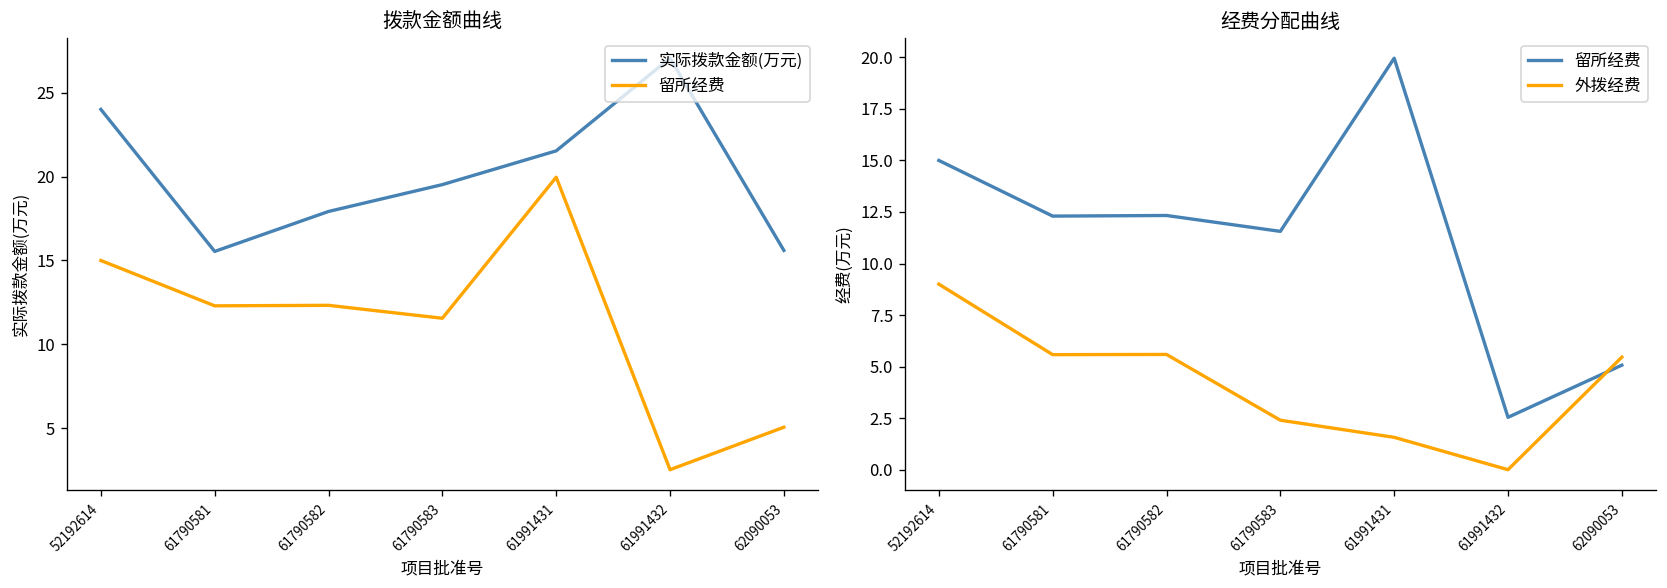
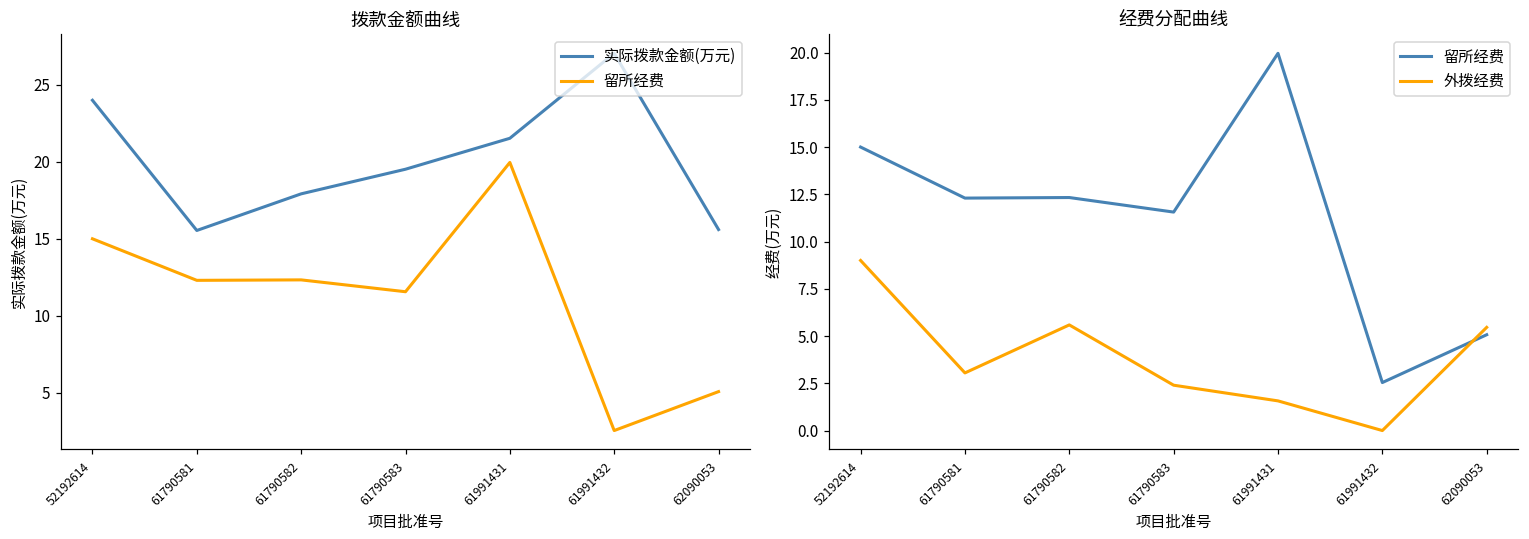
  {
    "拨款金额曲线": {
      "实际拨款金额(万元)": {
        "52192614": 24.0,
        "61790581": 15.5,
        "61790582": 17.9,
        "61790583": 19.5,
        "61991431": 21.5,
        "62090053": 15.6
      }
    },
    "经费分配曲线": {
      "留所经费": {
        "52192614": 15.0,
        "61790581": 12.3,
        "61790582": 12.3,
        "61790583": 11.6,
        "61991431": 20.0,
        "61991432": 2.5,
        "62090053": 5.1
      },
      "外拨经费": {
        "52192614": 9.0,
-       "61790581": 5.6,
+       "61790581": 3.1,
        "61790582": 5.6,
        "61790583": 2.4,
        "61991431": 1.6,
        "61991432": 0.0,
        "62090053": 5.5
      }
    }
  }
